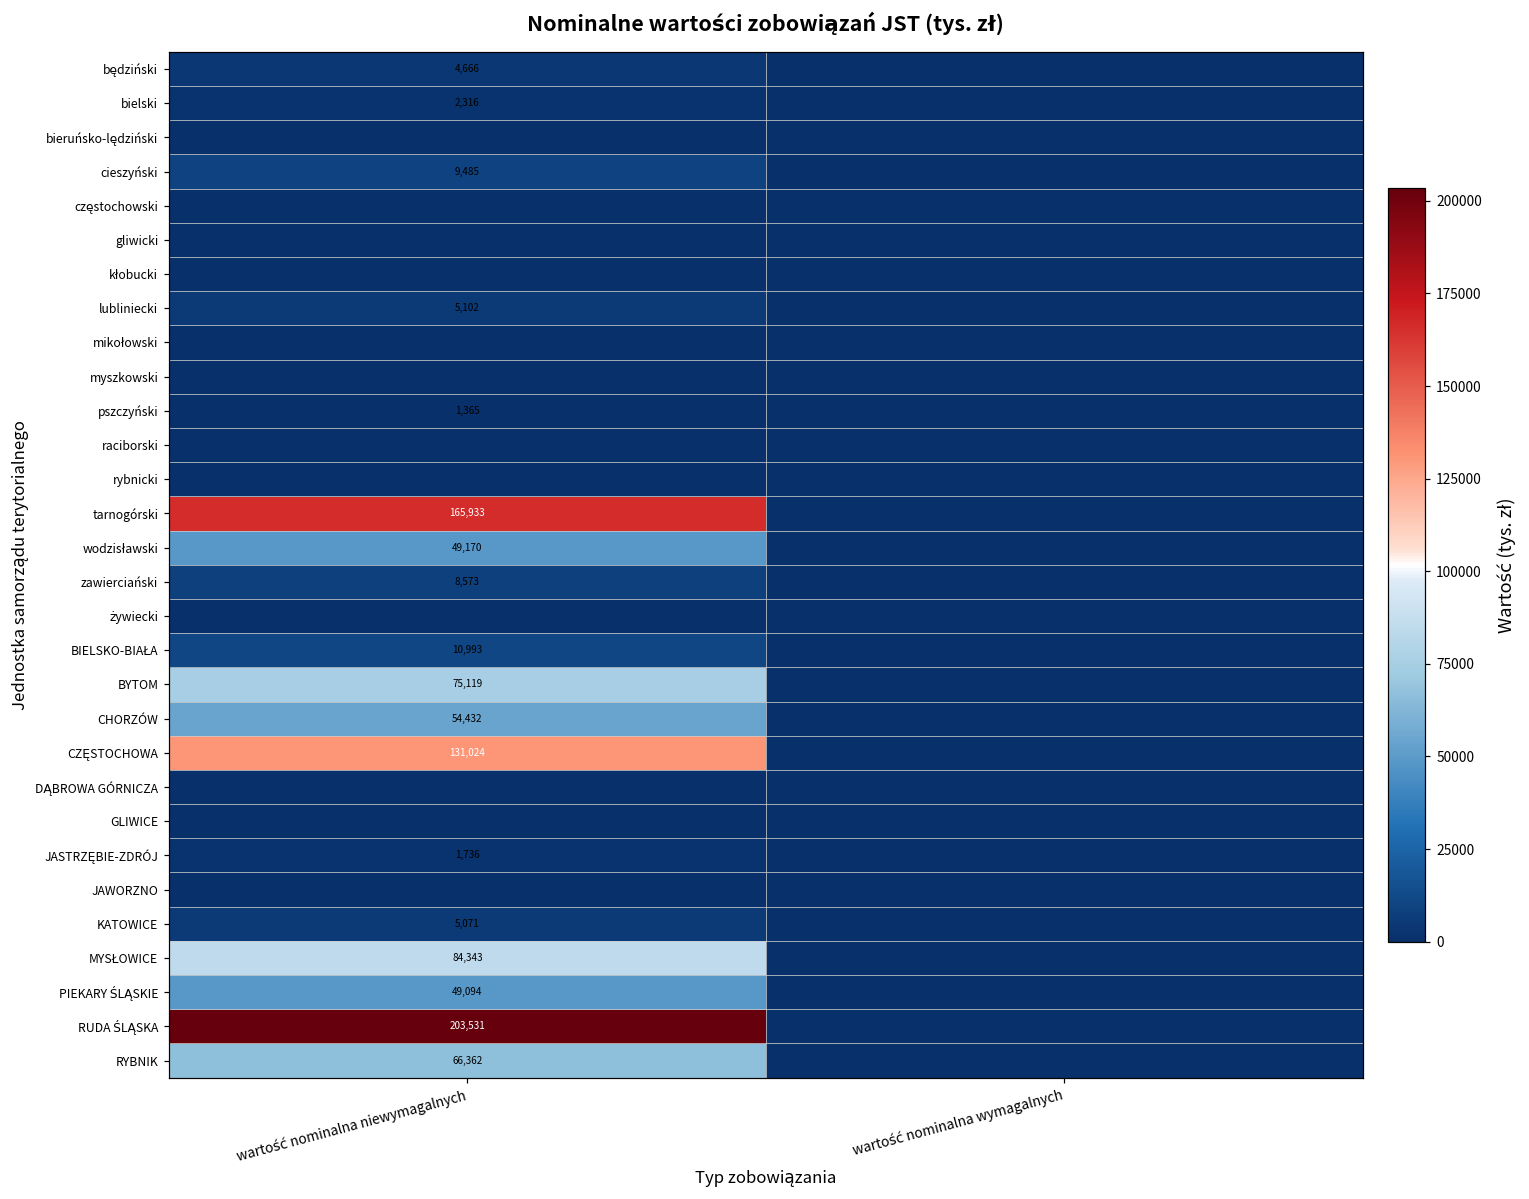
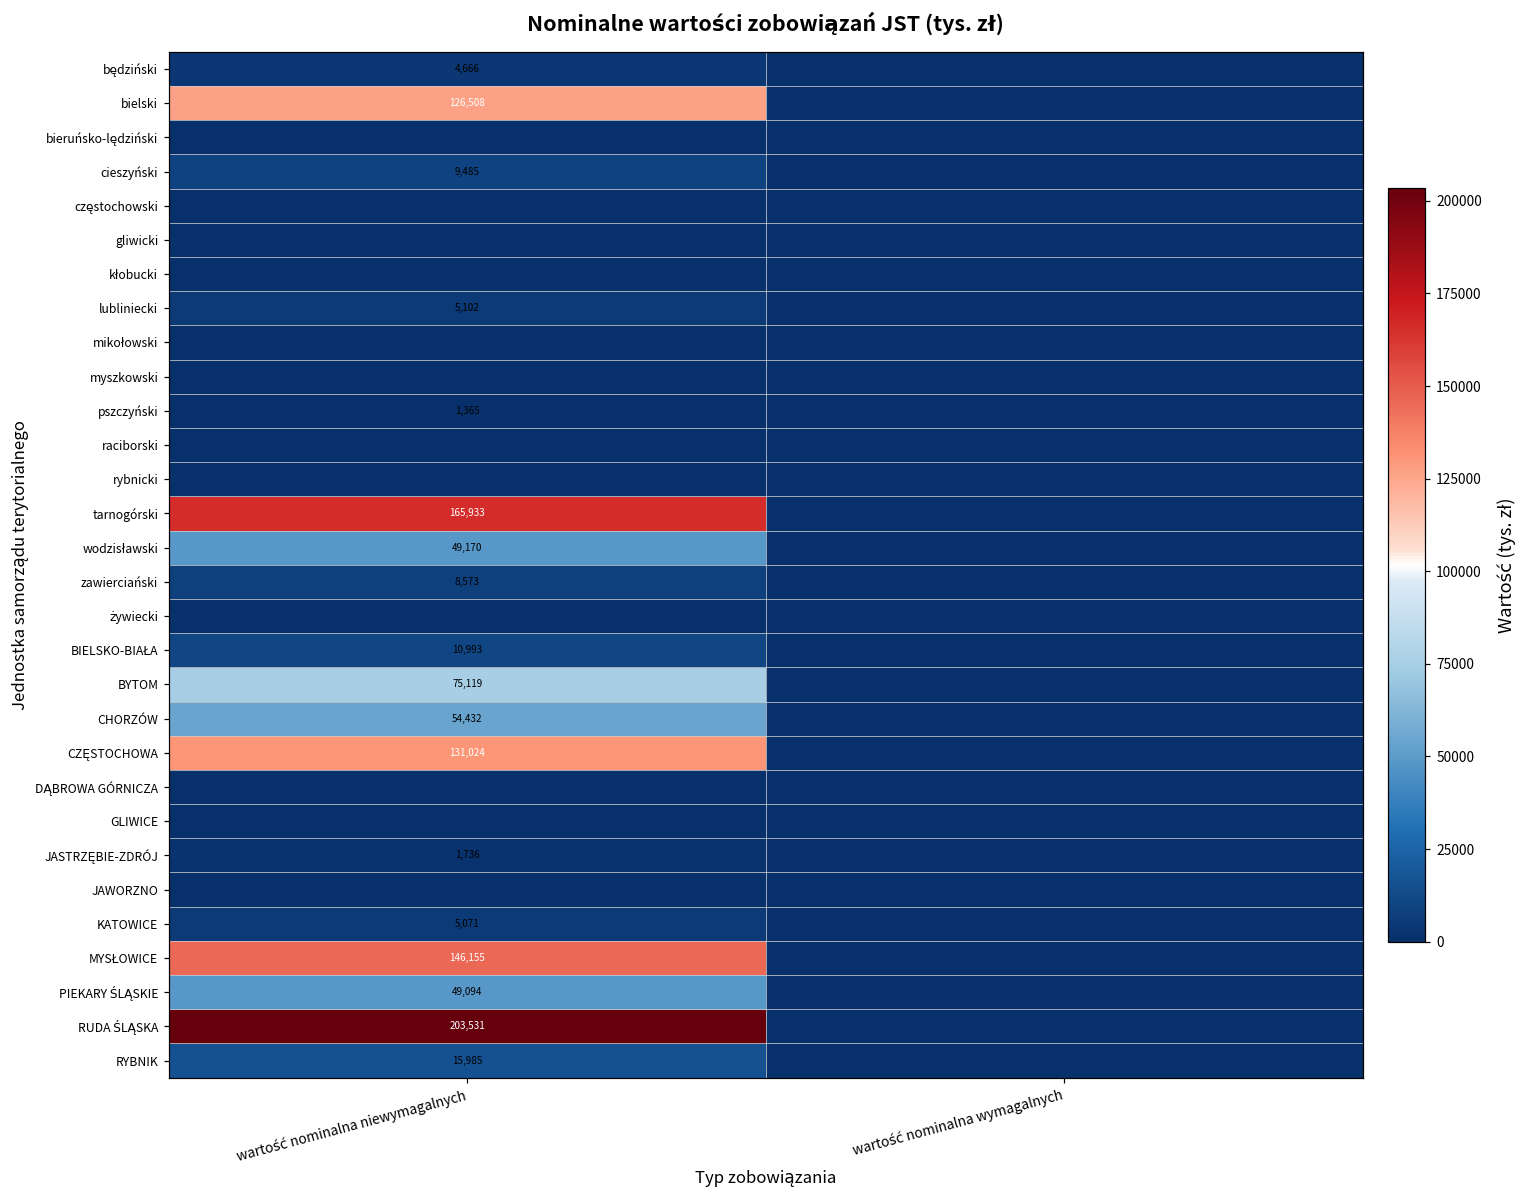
  {
    "będziński": {
      "wartość nominalna niewymagalnych": "4,666"
    },
    "bielski": {
-     "wartość nominalna niewymagalnych": "2,316"
+     "wartość nominalna niewymagalnych": "126,508"
    },
    "cieszyński": {
      "wartość nominalna niewymagalnych": "9,485"
    },
    "lubliniecki": {
      "wartość nominalna niewymagalnych": "5,102"
    },
    "pszczyński": {
      "wartość nominalna niewymagalnych": "1,365"
    },
    "tarnogórski": {
      "wartość nominalna niewymagalnych": "165,933"
    },
    "wodzisławski": {
      "wartość nominalna niewymagalnych": "49,170"
    },
    "zawierciański": {
      "wartość nominalna niewymagalnych": "8,573"
    },
    "BIELSKO-BIAŁA": {
      "wartość nominalna niewymagalnych": "10,993"
    },
    "BYTOM": {
      "wartość nominalna niewymagalnych": "75,119"
    },
    "CHORZÓW": {
      "wartość nominalna niewymagalnych": "54,432"
    },
    "CZĘSTOCHOWA": {
      "wartość nominalna niewymagalnych": "131,024"
    },
    "JASTRZĘBIE-ZDRÓJ": {
      "wartość nominalna niewymagalnych": "1,736"
    },
    "KATOWICE": {
      "wartość nominalna niewymagalnych": "5,071"
    },
    "MYSŁOWICE": {
-     "wartość nominalna niewymagalnych": "84,343"
+     "wartość nominalna niewymagalnych": "146,155"
    },
    "PIEKARY ŚLĄSKIE": {
      "wartość nominalna niewymagalnych": "49,094"
    },
    "RUDA ŚLĄSKA": {
      "wartość nominalna niewymagalnych": "203,531"
    },
    "RYBNIK": {
-     "wartość nominalna niewymagalnych": "66,362"
+     "wartość nominalna niewymagalnych": "15,985"
    }
  }
